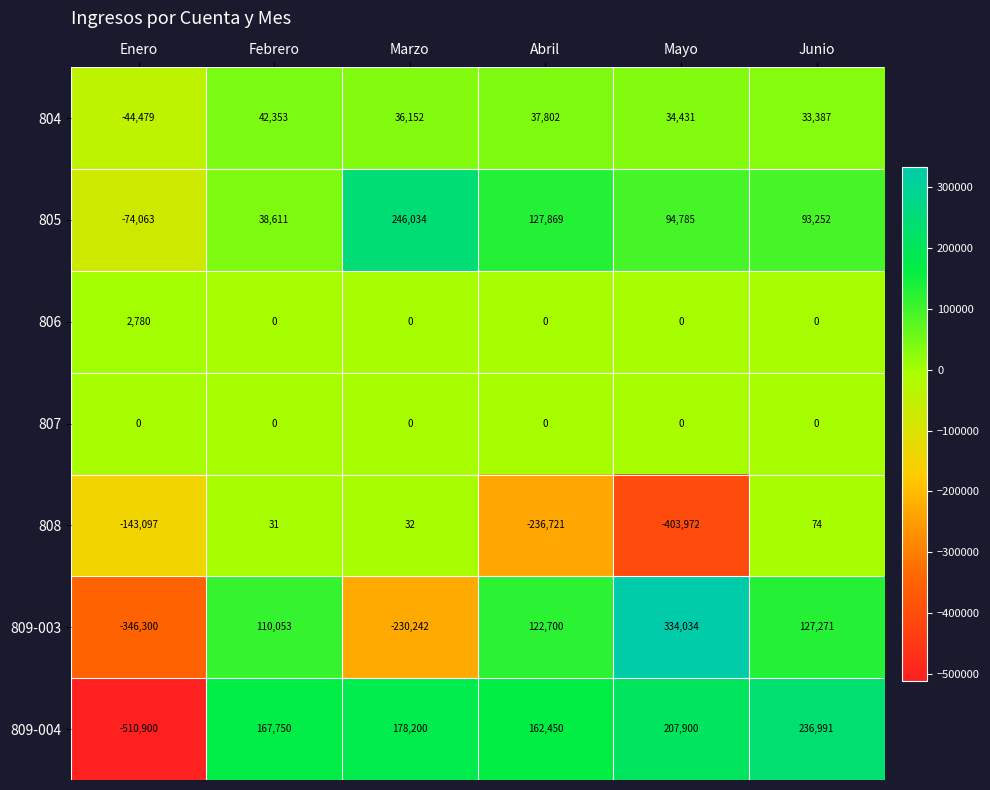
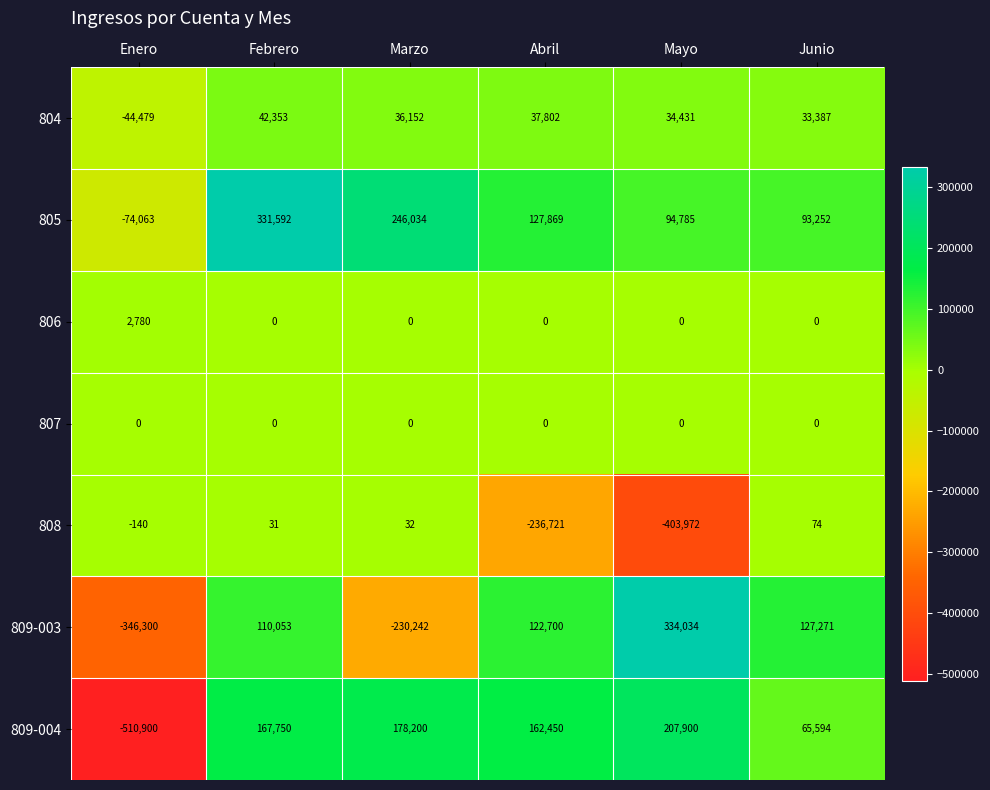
  {
    "804": {
      "Enero": "-44,479",
      "Febrero": "42,353",
      "Marzo": "36,152",
      "Abril": "37,802",
      "Mayo": "34,431",
      "Junio": "33,387"
    },
    "805": {
      "Enero": "-74,063",
-     "Febrero": "38,611",
+     "Febrero": "331,592",
      "Marzo": "246,034",
      "Abril": "127,869",
      "Mayo": "94,785",
      "Junio": "93,252"
    },
    "806": {
      "Enero": "2,780",
      "Febrero": "0",
      "Marzo": "0",
      "Abril": "0",
      "Mayo": "0",
      "Junio": "0"
    },
    "807": {
      "Enero": "0",
      "Febrero": "0",
      "Marzo": "0",
      "Abril": "0",
      "Mayo": "0",
      "Junio": "0"
    },
    "808": {
-     "Enero": "-143,097",
+     "Enero": "-140",
      "Febrero": "31",
      "Marzo": "32",
      "Abril": "-236,721",
      "Mayo": "-403,972",
      "Junio": "74"
    },
    "809-003": {
      "Enero": "-346,300",
      "Febrero": "110,053",
      "Marzo": "-230,242",
      "Abril": "122,700",
      "Mayo": "334,034",
      "Junio": "127,271"
    },
    "809-004": {
      "Enero": "-510,900",
      "Febrero": "167,750",
      "Marzo": "178,200",
      "Abril": "162,450",
      "Mayo": "207,900",
-     "Junio": "236,991"
+     "Junio": "65,594"
    }
  }
